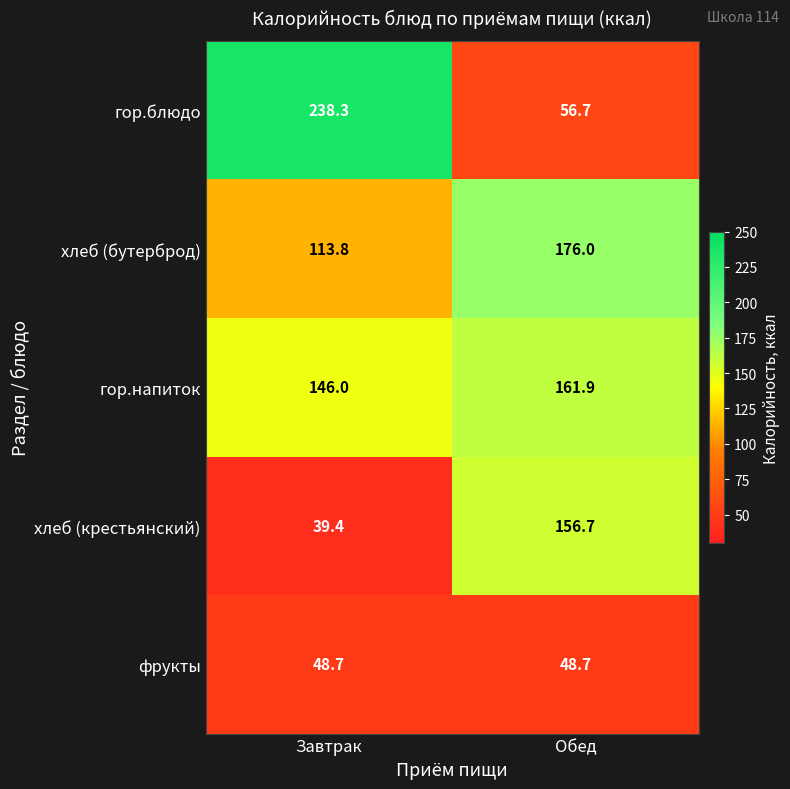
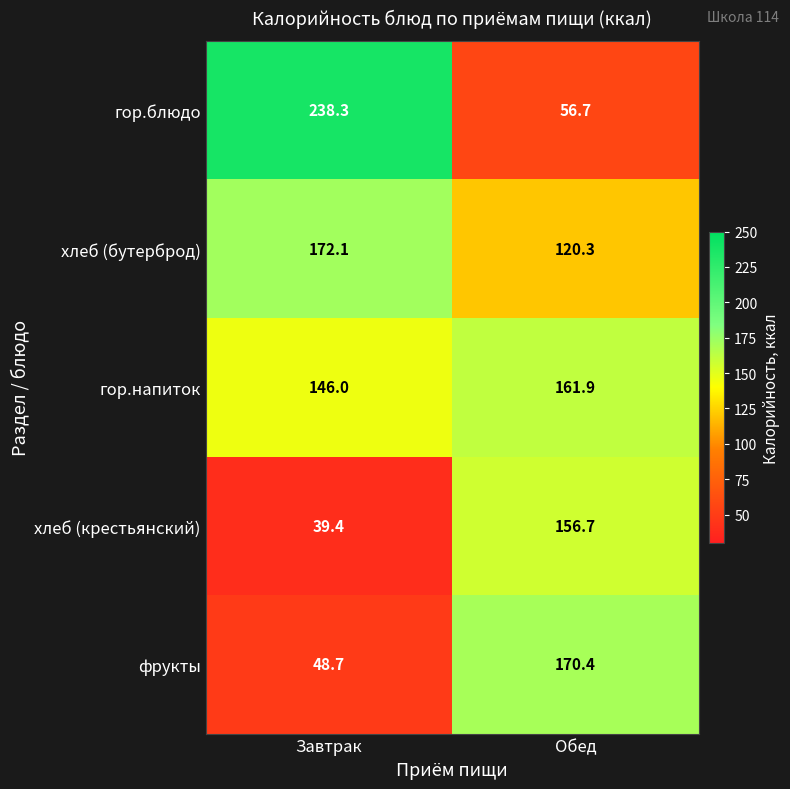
  {
    "гор.блюдо": {
      "Завтрак": 238.3,
      "Обед": 56.7
    },
    "хлеб (бутерброд)": {
-     "Завтрак": 113.8,
-     "Обед": 176.0
+     "Завтрак": 172.1,
+     "Обед": 120.3
    },
    "гор.напиток": {
      "Завтрак": 146.0,
      "Обед": 161.9
    },
    "хлеб (крестьянский)": {
      "Завтрак": 39.4,
      "Обед": 156.7
    },
    "фрукты": {
      "Завтрак": 48.7,
-     "Обед": 48.7
+     "Обед": 170.4
    }
  }
